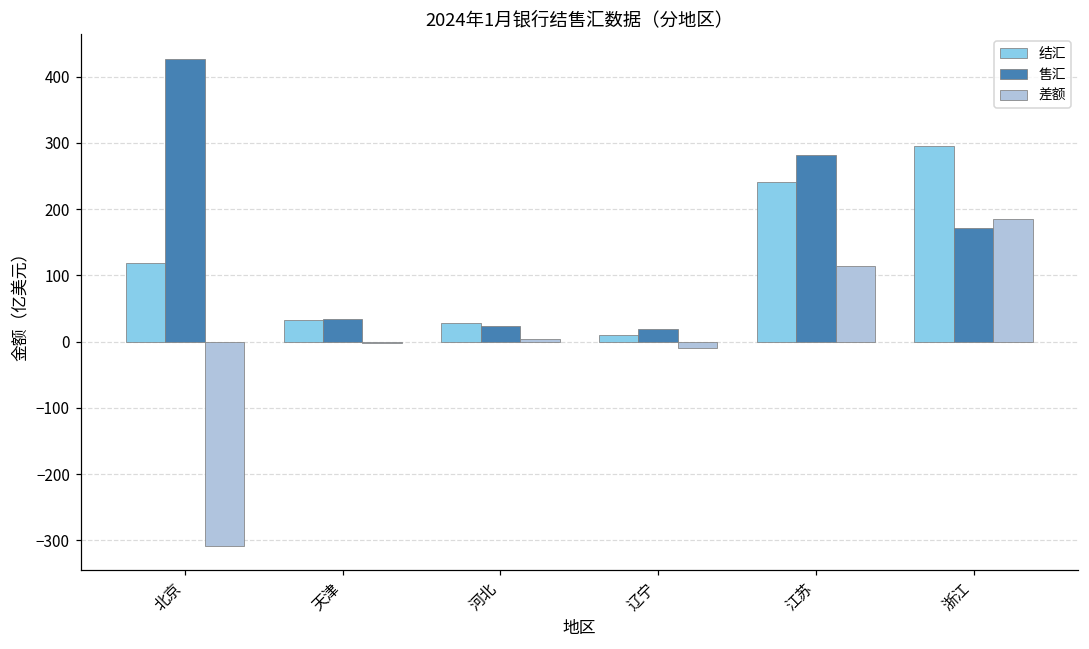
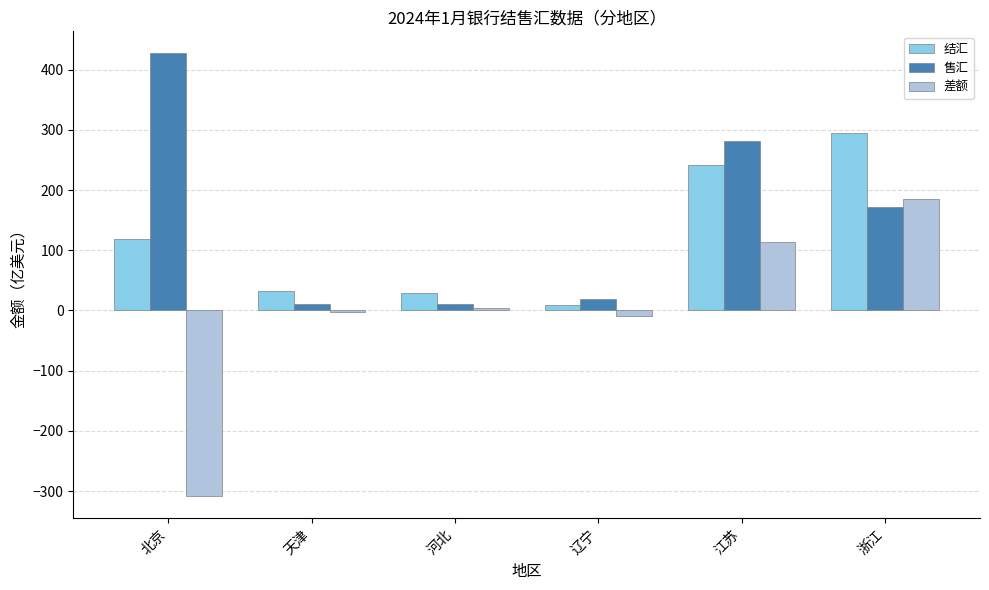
  {
    "售汇": {
      "北京": 430,
-     "天津": 30,
-     "河北": 20,
+     "天津": 10,
+     "河北": 10,
      "辽宁": 20,
      "江苏": 280,
      "浙江": 170
    }
  }
